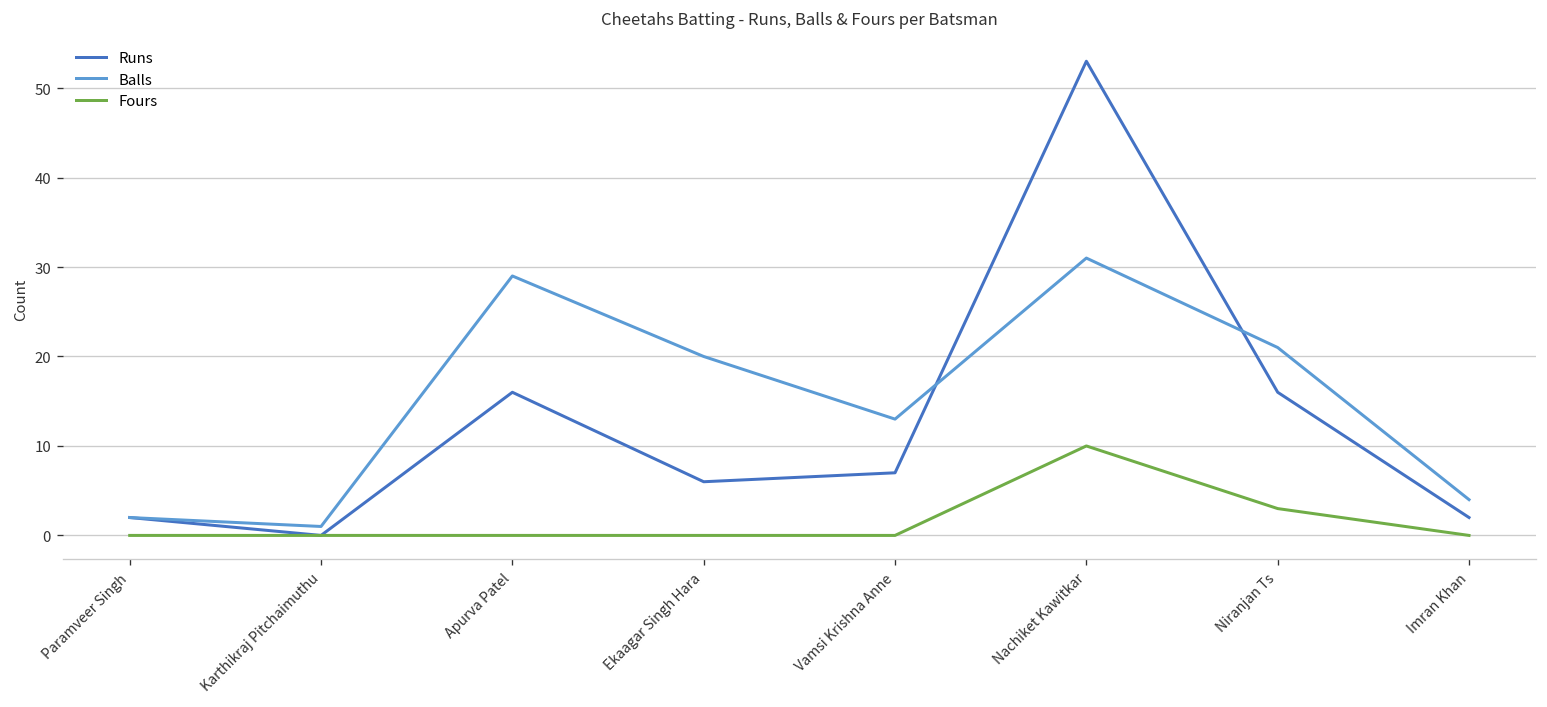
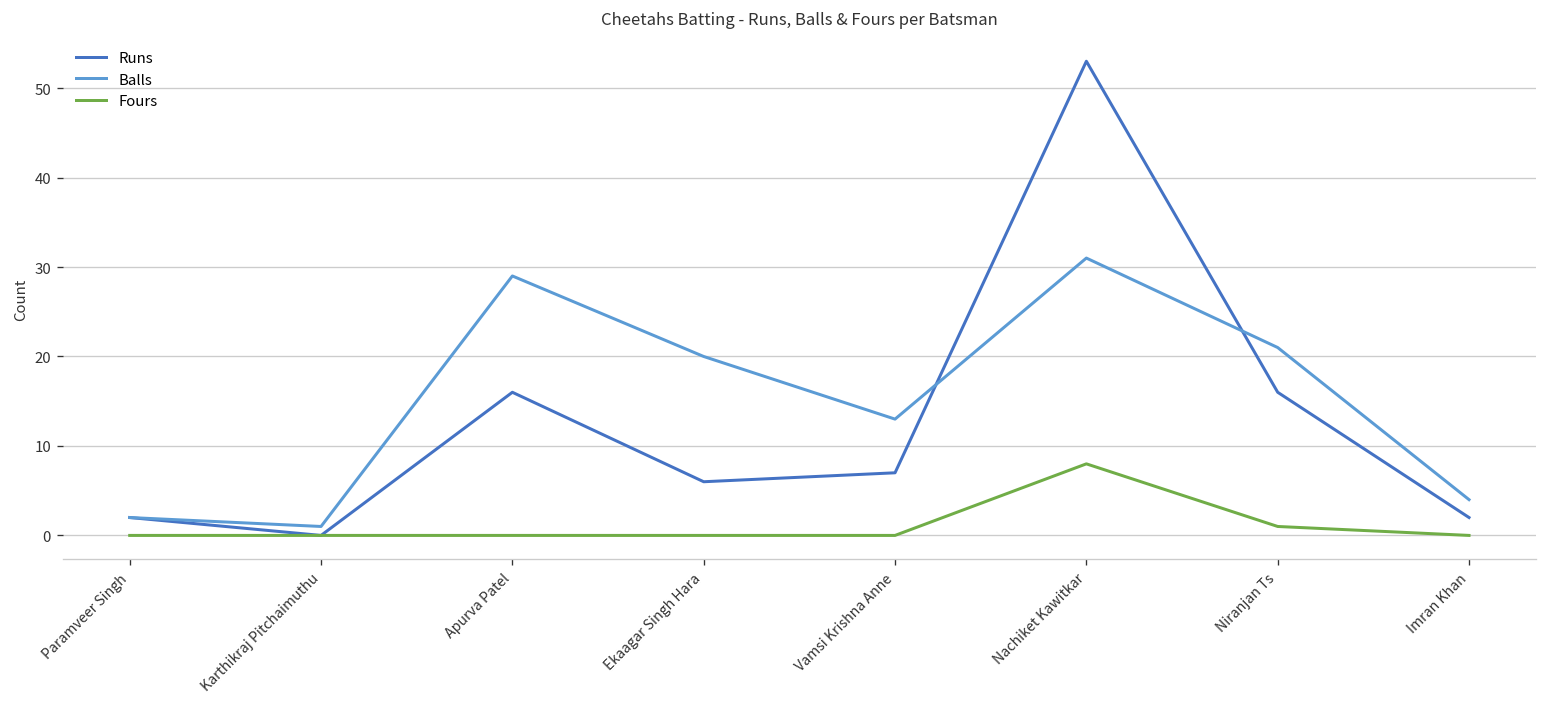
  {
    "Fours": {
      "Paramveer Singh": 0,
      "Apurva Patel": 0,
      "Ekaagar Singh Hara": 0,
      "Vamsi Krishna Anne": 0,
-     "Nachiket Kawitkar": 10,
-     "Niranjan Ts": 3,
+     "Nachiket Kawitkar": 8,
+     "Niranjan Ts": 1,
      "Imran Khan": 0
    }
  }
